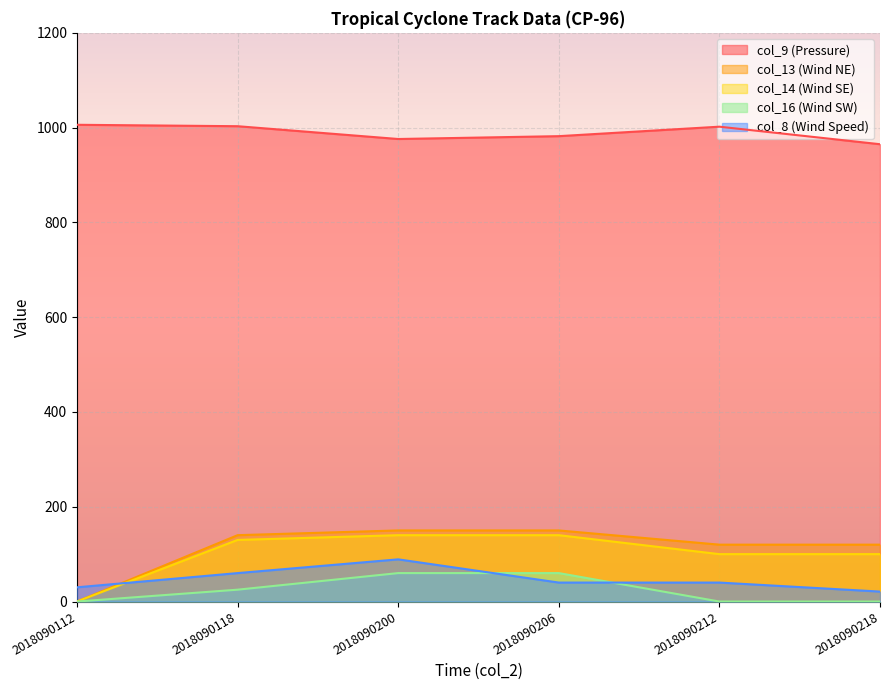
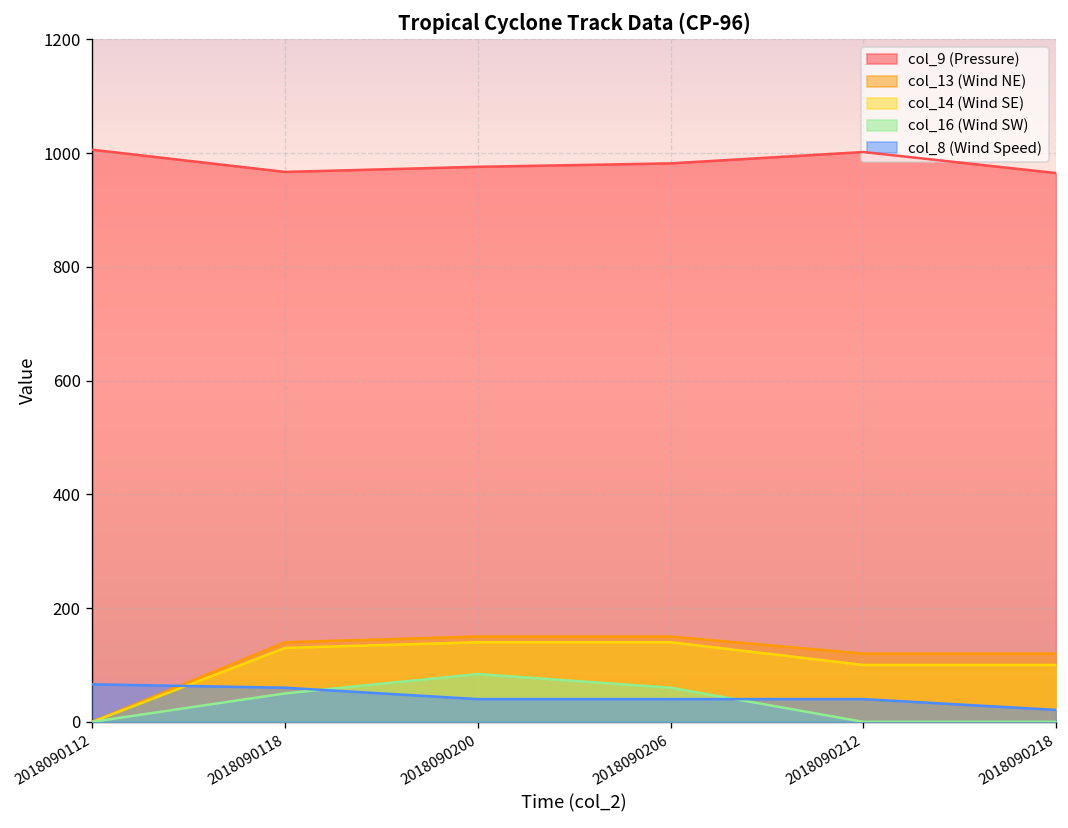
  {
    "col_9 (Pressure)": {
      "2018090112": 1010,
-     "2018090118": 1000,
+     "2018090118": 970,
      "2018090200": 980,
      "2018090206": 980,
      "2018090218": 970
    },
    "col_16 (Wind SW)": {
-     "2018090118": 30,
-     "2018090200": 60,
+     "2018090118": 50,
+     "2018090200": 80,
      "2018090206": 60,
      "2018090212": 0,
      "2018090218": 0
    },
    "col_8 (Wind Speed)": {
-     "2018090112": 30,
+     "2018090112": 70,
      "2018090118": 60,
-     "2018090200": 90,
+     "2018090200": 40,
      "2018090206": 40,
      "2018090212": 40,
      "2018090218": 20
    }
  }
